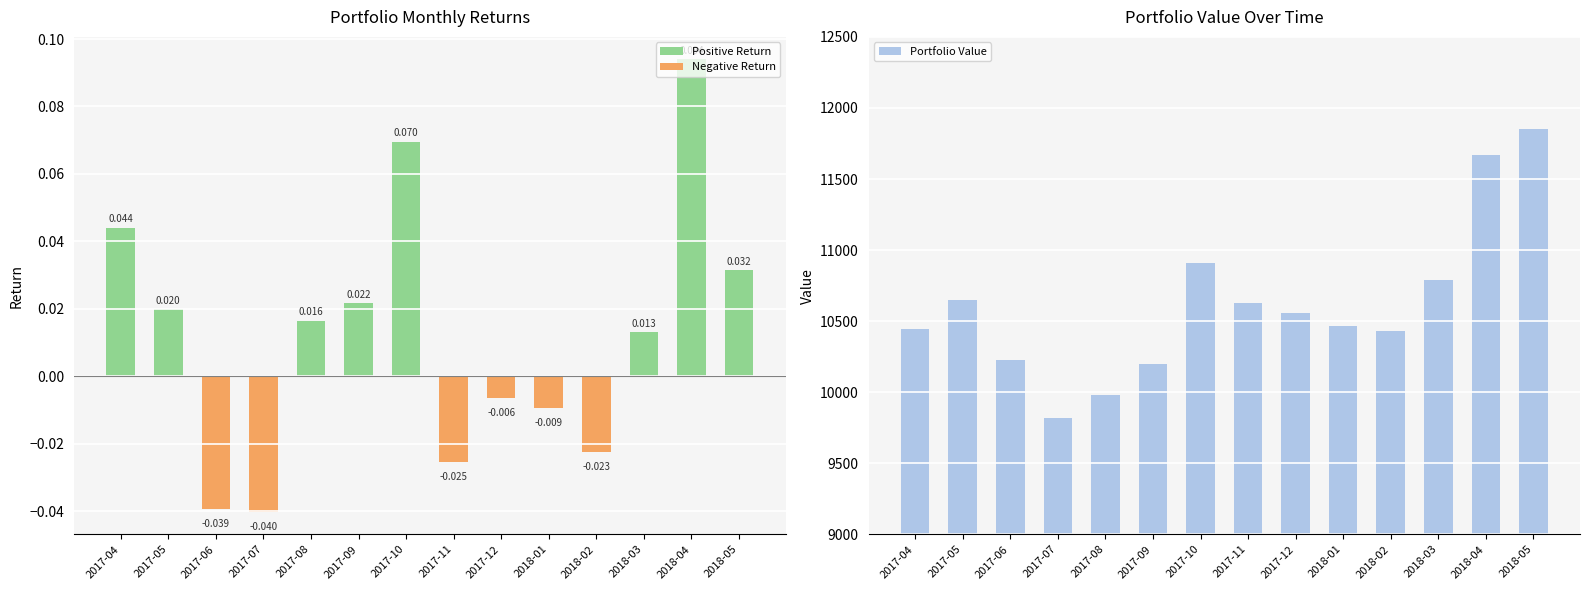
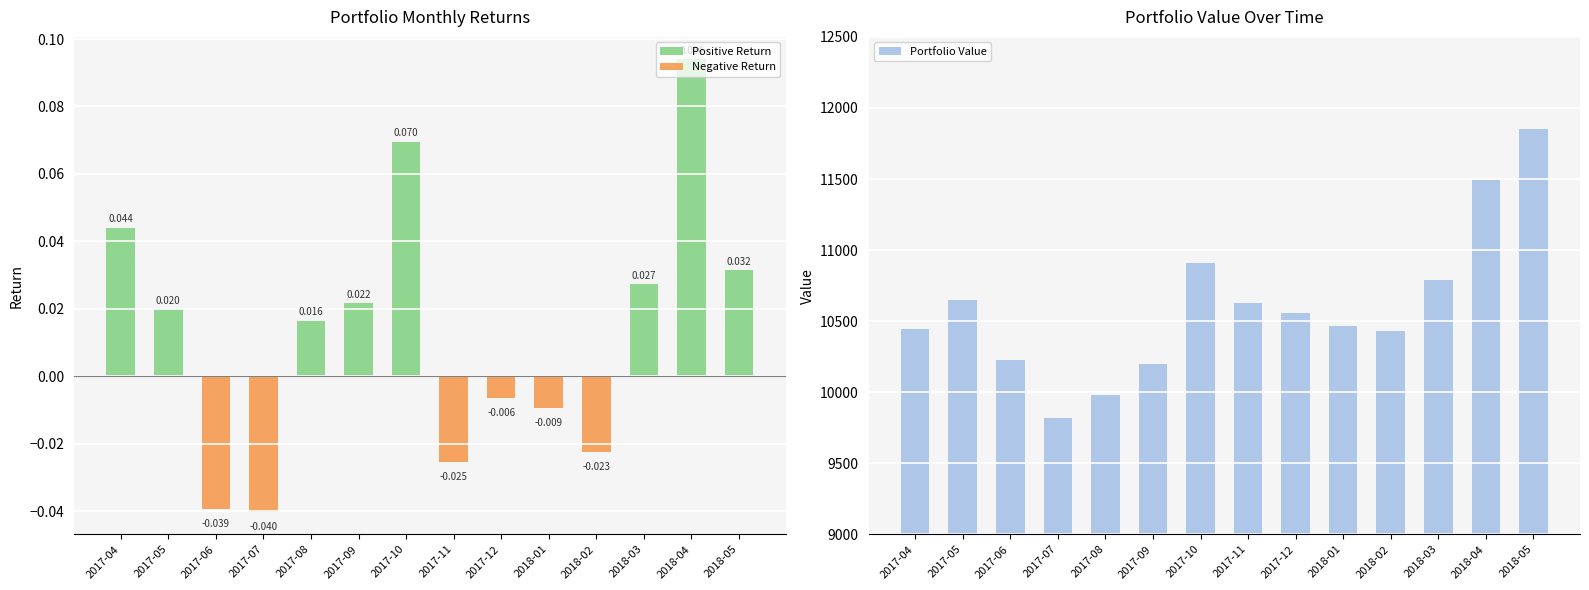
  {
    "Portfolio Monthly Returns": {
      "2017-04": 0.044,
      "2017-05": 0.020,
      "2017-06": -0.039,
      "2017-07": -0.040,
      "2017-08": 0.016,
      "2017-09": 0.022,
      "2017-10": 0.070,
      "2017-11": -0.025,
      "2017-12": -0.006,
      "2018-01": -0.009,
      "2018-02": -0.023,
-     "2018-03": 0.013,
+     "2018-03": 0.027,
      "2018-05": 0.032
    },
    "Portfolio Value Over Time": {
      "2017-04": 10440,
      "2017-05": 10650,
      "2017-06": 10230,
      "2017-07": 9820,
      "2017-08": 9980,
      "2017-09": 10200,
      "2017-10": 10910,
      "2017-11": 10630,
      "2017-12": 10560,
      "2018-01": 10460,
      "2018-02": 10430,
      "2018-03": 10790,
-     "2018-04": 11670,
+     "2018-04": 11490,
      "2018-05": 11860
    }
  }
